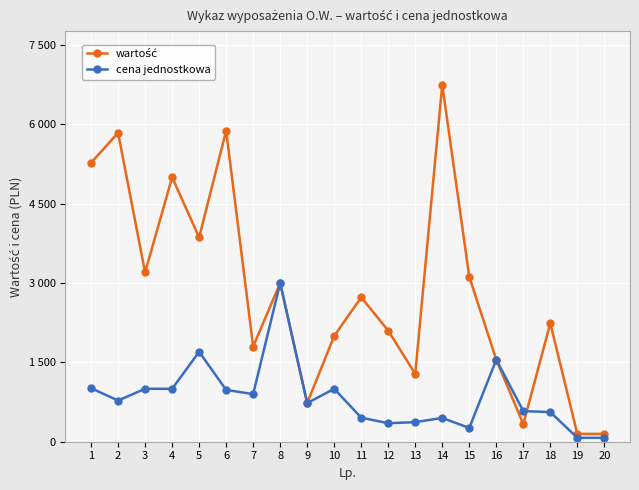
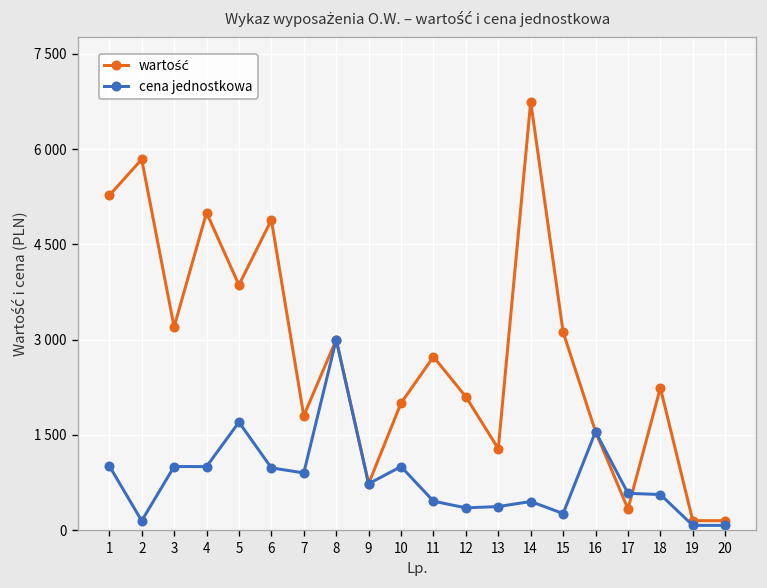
  {
    "wartość": {
      "1": 5300,
      "2": 5800,
      "3": 3200,
      "4": 5000,
      "5": 3900,
-     "6": 5900,
+     "6": 4900,
      "7": 1800,
      "10": 2000,
      "11": 2700,
      "12": 2100,
      "13": 1300,
      "14": 6800,
      "15": 3100,
      "17": 300,
      "18": 2200,
      "19": 100,
      "20": 100
    },
    "cena jednostkowa": {
      "1": 1000,
-     "2": 800,
+     "2": 100,
      "3": 1000,
      "4": 1000,
      "5": 1700,
      "6": 1000,
      "7": 900,
      "10": 1000,
      "11": 500,
      "12": 400,
      "13": 400,
      "14": 500,
      "15": 300,
      "17": 600,
      "18": 600,
      "19": 100,
      "20": 100
    }
  }
